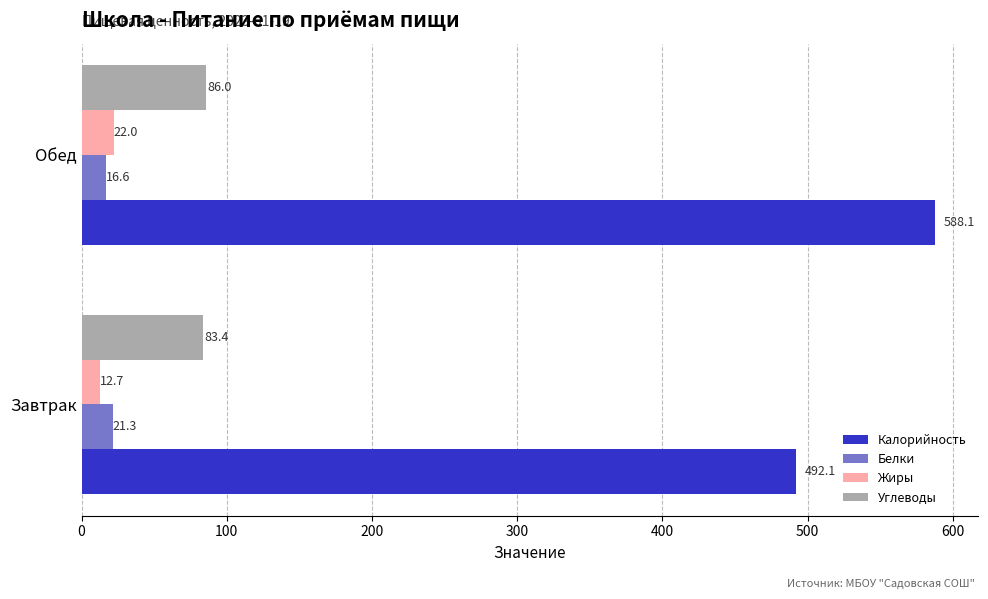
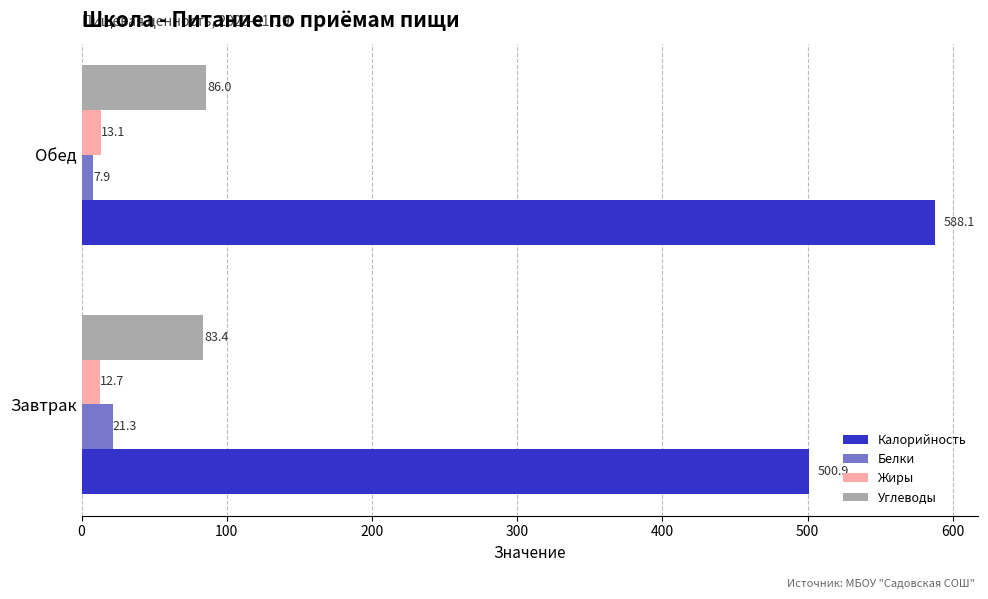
  {
    "Калорийность": {
      "Обед": 588.1,
-     "Завтрак": 492.1
+     "Завтрак": 500.9
    },
    "Белки": {
-     "Обед": 16.6,
+     "Обед": 7.9,
      "Завтрак": 21.3
    },
    "Жиры": {
-     "Обед": 22.0,
+     "Обед": 13.1,
      "Завтрак": 12.7
    },
    "Углеводы": {
      "Обед": 86.0,
      "Завтрак": 83.4
    }
  }
